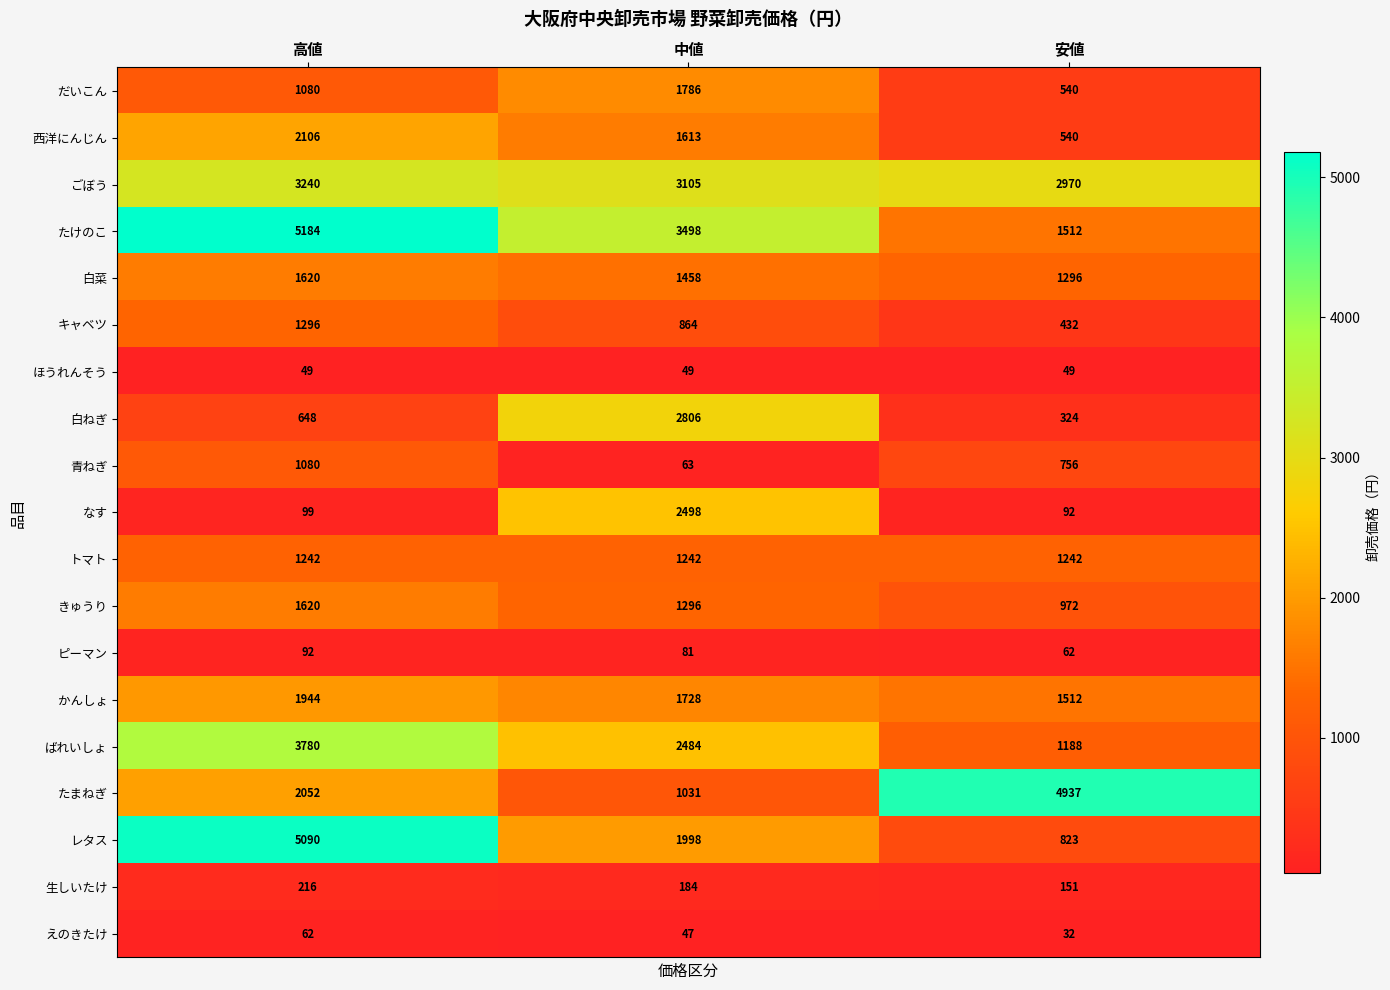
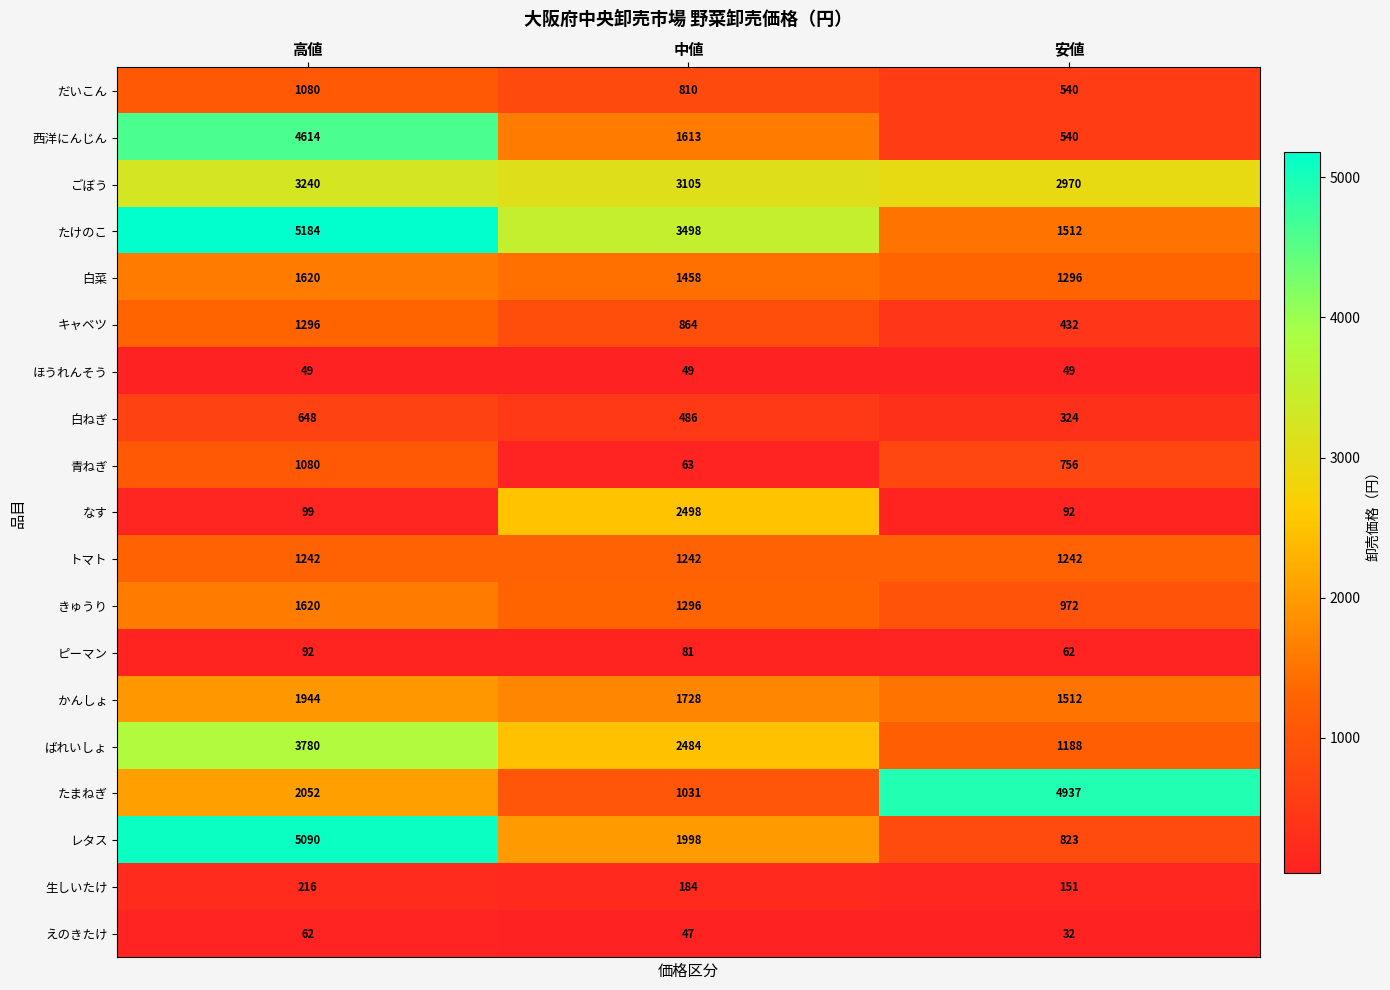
  {
    "だいこん": {
      "高値": 1080,
-     "中値": 1786,
+     "中値": 810,
      "安値": 540
    },
    "西洋にんじん": {
-     "高値": 2106,
+     "高値": 4614,
      "中値": 1613,
      "安値": 540
    },
    "ごぼう": {
      "高値": 3240,
      "中値": 3105,
      "安値": 2970
    },
    "たけのこ": {
      "高値": 5184,
      "中値": 3498,
      "安値": 1512
    },
    "白菜": {
      "高値": 1620,
      "中値": 1458,
      "安値": 1296
    },
    "キャベツ": {
      "高値": 1296,
      "中値": 864,
      "安値": 432
    },
    "ほうれんそう": {
      "高値": 49,
      "中値": 49,
      "安値": 49
    },
    "白ねぎ": {
      "高値": 648,
-     "中値": 2806,
+     "中値": 486,
      "安値": 324
    },
    "青ねぎ": {
      "高値": 1080,
      "中値": 63,
      "安値": 756
    },
    "なす": {
      "高値": 99,
      "中値": 2498,
      "安値": 92
    },
    "トマト": {
      "高値": 1242,
      "中値": 1242,
      "安値": 1242
    },
    "きゅうり": {
      "高値": 1620,
      "中値": 1296,
      "安値": 972
    },
    "ピーマン": {
      "高値": 92,
      "中値": 81,
      "安値": 62
    },
    "かんしょ": {
      "高値": 1944,
      "中値": 1728,
      "安値": 1512
    },
    "ばれいしょ": {
      "高値": 3780,
      "中値": 2484,
      "安値": 1188
    },
    "たまねぎ": {
      "高値": 2052,
      "中値": 1031,
      "安値": 4937
    },
    "レタス": {
      "高値": 5090,
      "中値": 1998,
      "安値": 823
    },
    "生しいたけ": {
      "高値": 216,
      "中値": 184,
      "安値": 151
    },
    "えのきたけ": {
      "高値": 62,
      "中値": 47,
      "安値": 32
    }
  }
